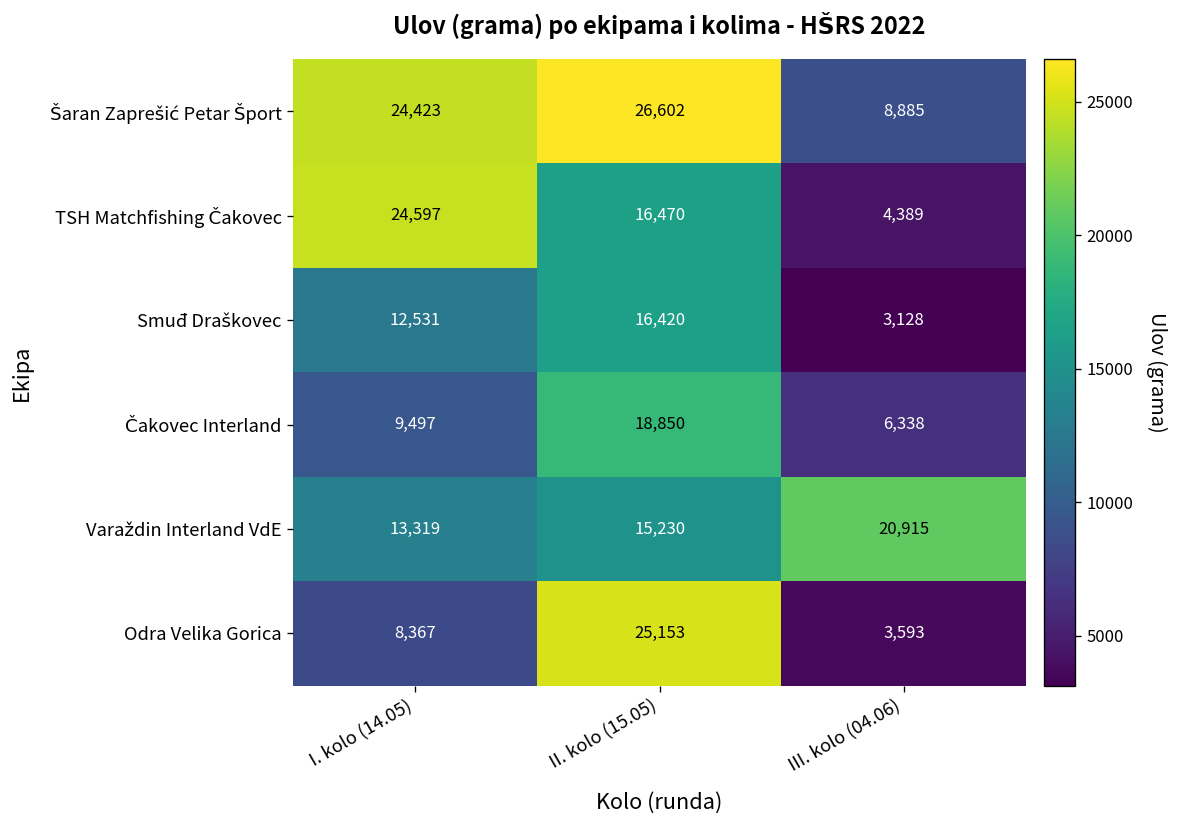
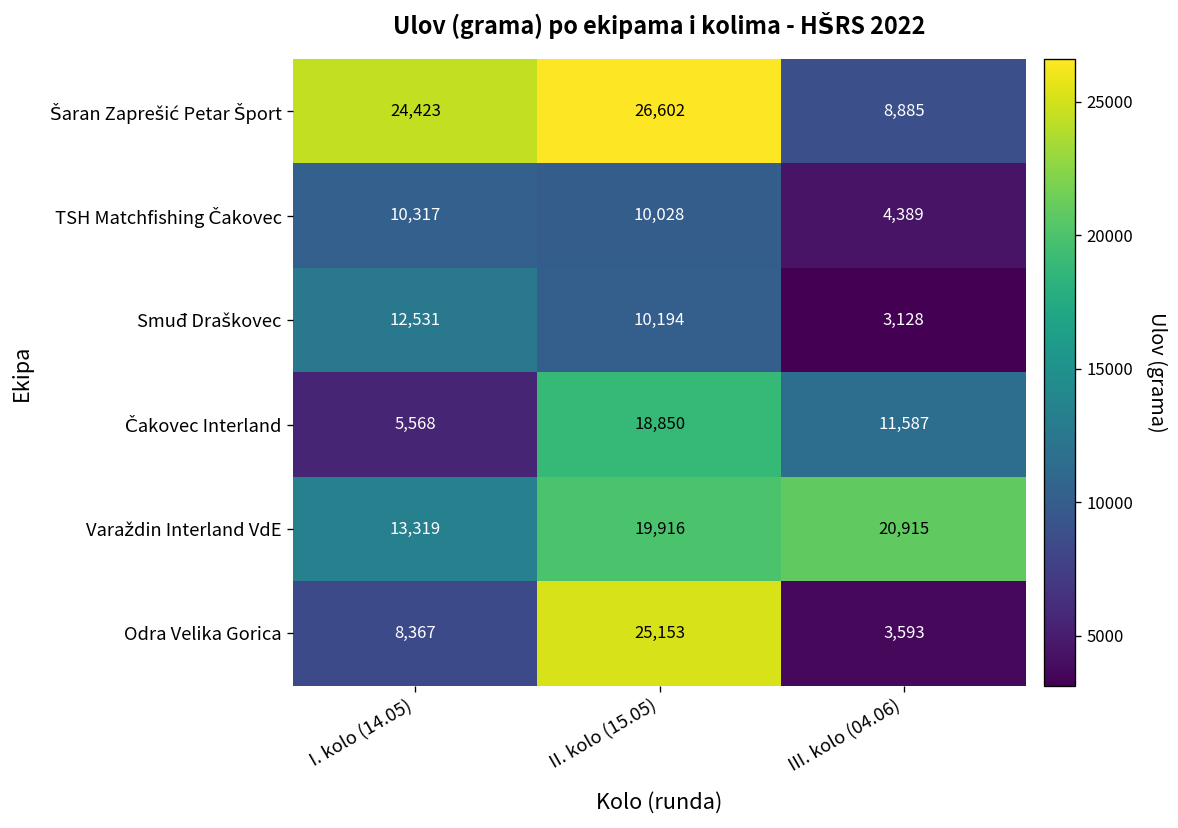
  {
    "Šaran Zaprešić Petar Šport": {
      "I. kolo (14.05)": "24,423",
      "II. kolo (15.05)": "26,602",
      "III. kolo (04.06)": "8,885"
    },
    "TSH Matchfishing Čakovec": {
-     "I. kolo (14.05)": "24,597",
-     "II. kolo (15.05)": "16,470",
+     "I. kolo (14.05)": "10,317",
+     "II. kolo (15.05)": "10,028",
      "III. kolo (04.06)": "4,389"
    },
    "Smuđ Draškovec": {
      "I. kolo (14.05)": "12,531",
-     "II. kolo (15.05)": "16,420",
+     "II. kolo (15.05)": "10,194",
      "III. kolo (04.06)": "3,128"
    },
    "Čakovec Interland": {
-     "I. kolo (14.05)": "9,497",
+     "I. kolo (14.05)": "5,568",
      "II. kolo (15.05)": "18,850",
-     "III. kolo (04.06)": "6,338"
+     "III. kolo (04.06)": "11,587"
    },
    "Varaždin Interland VdE": {
      "I. kolo (14.05)": "13,319",
-     "II. kolo (15.05)": "15,230",
+     "II. kolo (15.05)": "19,916",
      "III. kolo (04.06)": "20,915"
    },
    "Odra Velika Gorica": {
      "I. kolo (14.05)": "8,367",
      "II. kolo (15.05)": "25,153",
      "III. kolo (04.06)": "3,593"
    }
  }
